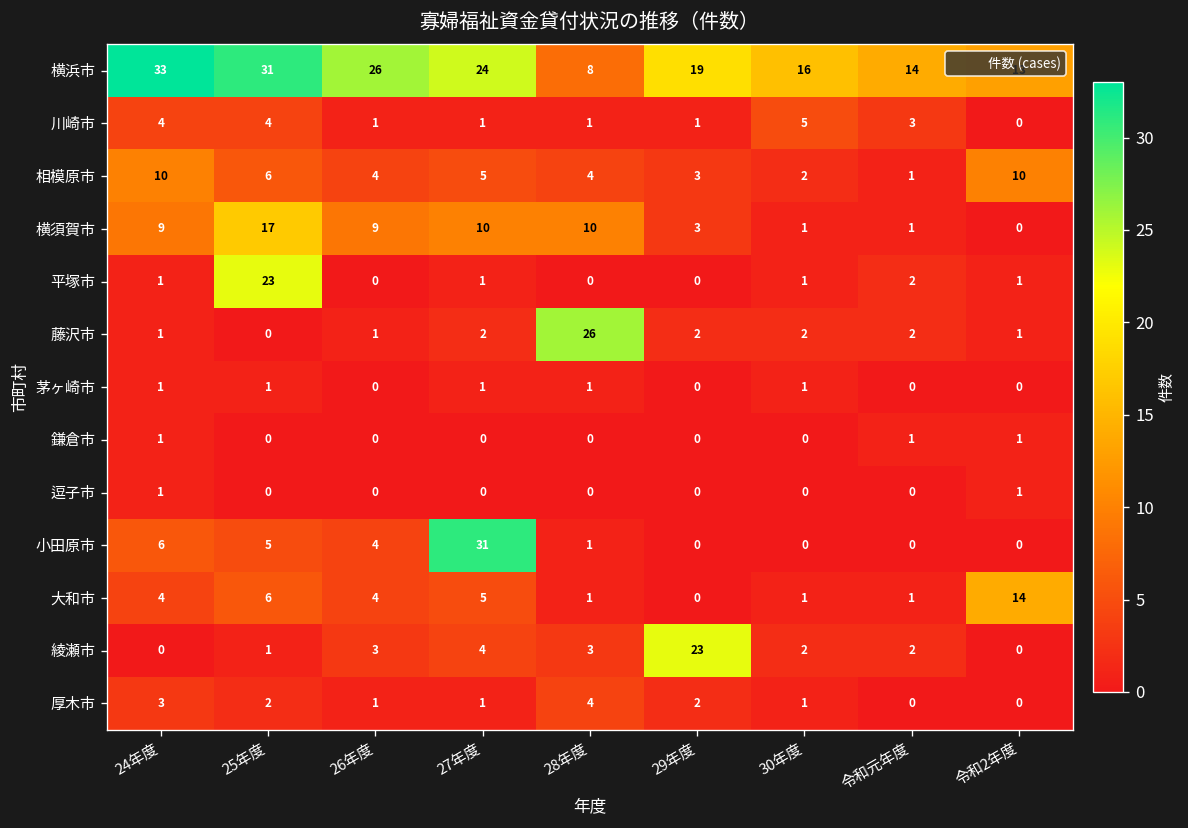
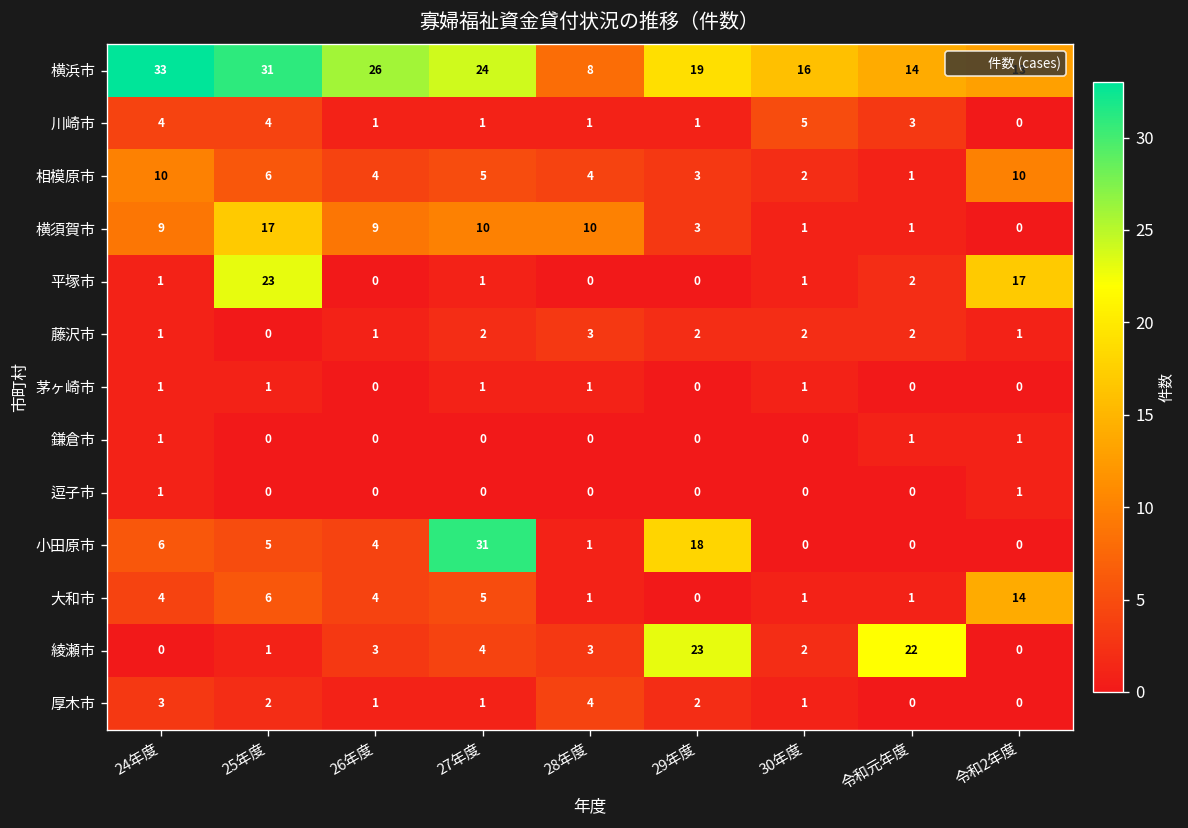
  {
    "横浜市": {
      "24年度": 33,
      "25年度": 31,
      "26年度": 26,
      "27年度": 24,
      "28年度": 8,
      "29年度": 19,
      "30年度": 16,
      "令和元年度": 14
    },
    "川崎市": {
      "24年度": 4,
      "25年度": 4,
      "26年度": 1,
      "27年度": 1,
      "28年度": 1,
      "29年度": 1,
      "30年度": 5,
      "令和元年度": 3,
      "令和2年度": 0
    },
    "相模原市": {
      "24年度": 10,
      "25年度": 6,
      "26年度": 4,
      "27年度": 5,
      "28年度": 4,
      "29年度": 3,
      "30年度": 2,
      "令和元年度": 1,
      "令和2年度": 10
    },
    "横須賀市": {
      "24年度": 9,
      "25年度": 17,
      "26年度": 9,
      "27年度": 10,
      "28年度": 10,
      "29年度": 3,
      "30年度": 1,
      "令和元年度": 1,
      "令和2年度": 0
    },
    "平塚市": {
      "24年度": 1,
      "25年度": 23,
      "26年度": 0,
      "27年度": 1,
      "28年度": 0,
      "29年度": 0,
      "30年度": 1,
      "令和元年度": 2,
-     "令和2年度": 1
+     "令和2年度": 17
    },
    "藤沢市": {
      "24年度": 1,
      "25年度": 0,
      "26年度": 1,
      "27年度": 2,
-     "28年度": 26,
+     "28年度": 3,
      "29年度": 2,
      "30年度": 2,
      "令和元年度": 2,
      "令和2年度": 1
    },
    "茅ヶ崎市": {
      "24年度": 1,
      "25年度": 1,
      "26年度": 0,
      "27年度": 1,
      "28年度": 1,
      "29年度": 0,
      "30年度": 1,
      "令和元年度": 0,
      "令和2年度": 0
    },
    "鎌倉市": {
      "24年度": 1,
      "25年度": 0,
      "26年度": 0,
      "27年度": 0,
      "28年度": 0,
      "29年度": 0,
      "30年度": 0,
      "令和元年度": 1,
      "令和2年度": 1
    },
    "逗子市": {
      "24年度": 1,
      "25年度": 0,
      "26年度": 0,
      "27年度": 0,
      "28年度": 0,
      "29年度": 0,
      "30年度": 0,
      "令和元年度": 0,
      "令和2年度": 1
    },
    "小田原市": {
      "24年度": 6,
      "25年度": 5,
      "26年度": 4,
      "27年度": 31,
      "28年度": 1,
-     "29年度": 0,
+     "29年度": 18,
      "30年度": 0,
      "令和元年度": 0,
      "令和2年度": 0
    },
    "大和市": {
      "24年度": 4,
      "25年度": 6,
      "26年度": 4,
      "27年度": 5,
      "28年度": 1,
      "29年度": 0,
      "30年度": 1,
      "令和元年度": 1,
      "令和2年度": 14
    },
    "綾瀬市": {
      "24年度": 0,
      "25年度": 1,
      "26年度": 3,
      "27年度": 4,
      "28年度": 3,
      "29年度": 23,
      "30年度": 2,
-     "令和元年度": 2,
+     "令和元年度": 22,
      "令和2年度": 0
    },
    "厚木市": {
      "24年度": 3,
      "25年度": 2,
      "26年度": 1,
      "27年度": 1,
      "28年度": 4,
      "29年度": 2,
      "30年度": 1,
      "令和元年度": 0,
      "令和2年度": 0
    }
  }
